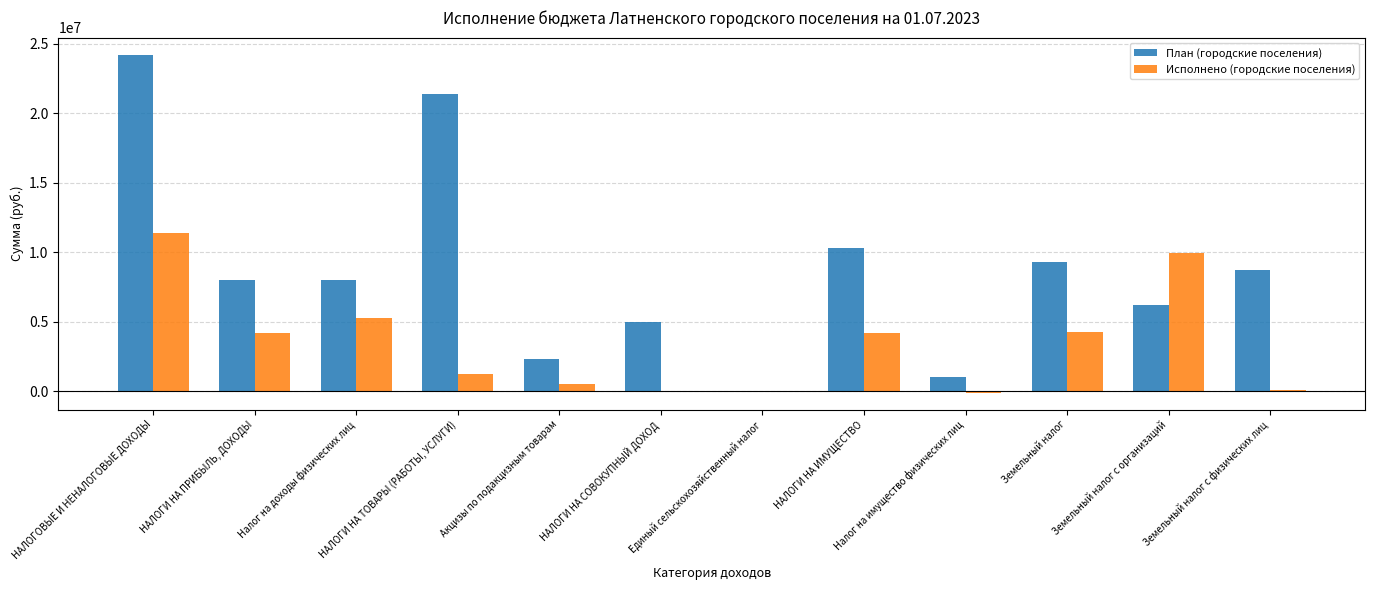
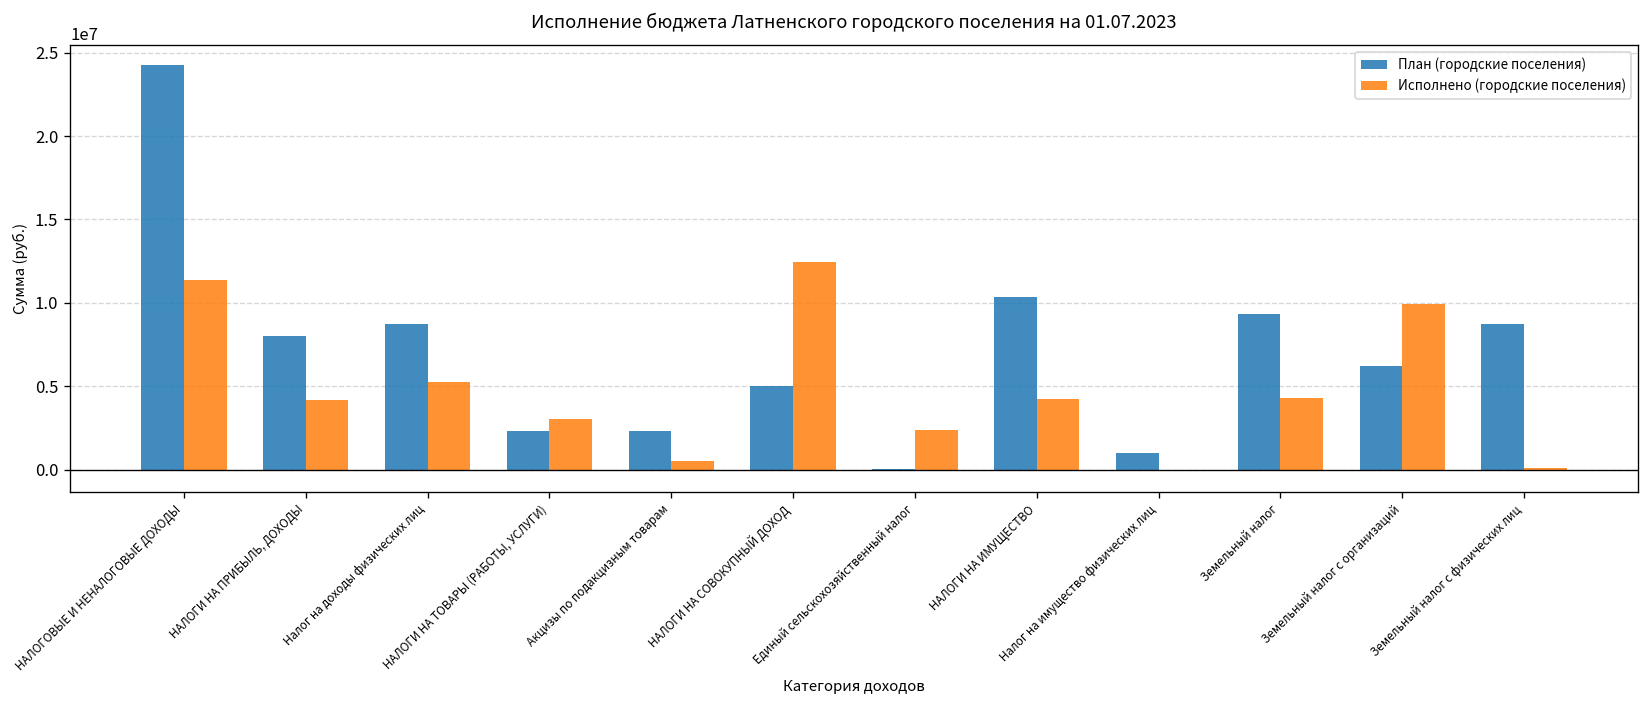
  {
    "План (городские поселения)": {
      "НАЛОГОВЫЕ И НЕНАЛОГОВЫЕ ДОХОДЫ": 24200000,
      "НАЛОГИ НА ПРИБЫЛЬ, ДОХОДЫ": 8000000,
-     "Налог на доходы физических лиц": 8000000,
-     "НАЛОГИ НА ТОВАРЫ (РАБОТЫ, УСЛУГИ)": 21400000,
+     "Налог на доходы физических лиц": 8800000,
+     "НАЛОГИ НА ТОВАРЫ (РАБОТЫ, УСЛУГИ)": 2300000,
      "Акцизы по подакцизным товарам": 2300000,
      "НАЛОГИ НА СОВОКУПНЫЙ ДОХОД": 5000000,
      "НАЛОГИ НА ИМУЩЕСТВО": 10300000,
      "Налог на имущество физических лиц": 1000000,
      "Земельный налог": 9300000,
      "Земельный налог с организаций": 6200000,
      "Земельный налог с физических лиц": 8800000
    },
    "Исполнено (городские поселения)": {
      "НАЛОГОВЫЕ И НЕНАЛОГОВЫЕ ДОХОДЫ": 11400000,
      "НАЛОГИ НА ПРИБЫЛЬ, ДОХОДЫ": 4200000,
      "Налог на доходы физических лиц": 5200000,
-     "НАЛОГИ НА ТОВАРЫ (РАБОТЫ, УСЛУГИ)": 1300000,
+     "НАЛОГИ НА ТОВАРЫ (РАБОТЫ, УСЛУГИ)": 3100000,
      "Акцизы по подакцизным товарам": 500000,
-     "НАЛОГИ НА СОВОКУПНЫЙ ДОХОД": 0,
-     "Единый сельскохозяйственный налог": 0,
+     "НАЛОГИ НА СОВОКУПНЫЙ ДОХОД": 12500000,
+     "Единый сельскохозяйственный налог": 2400000,
      "НАЛОГИ НА ИМУЩЕСТВО": 4200000,
      "Земельный налог": 4300000,
      "Земельный налог с организаций": 9900000
    }
  }
